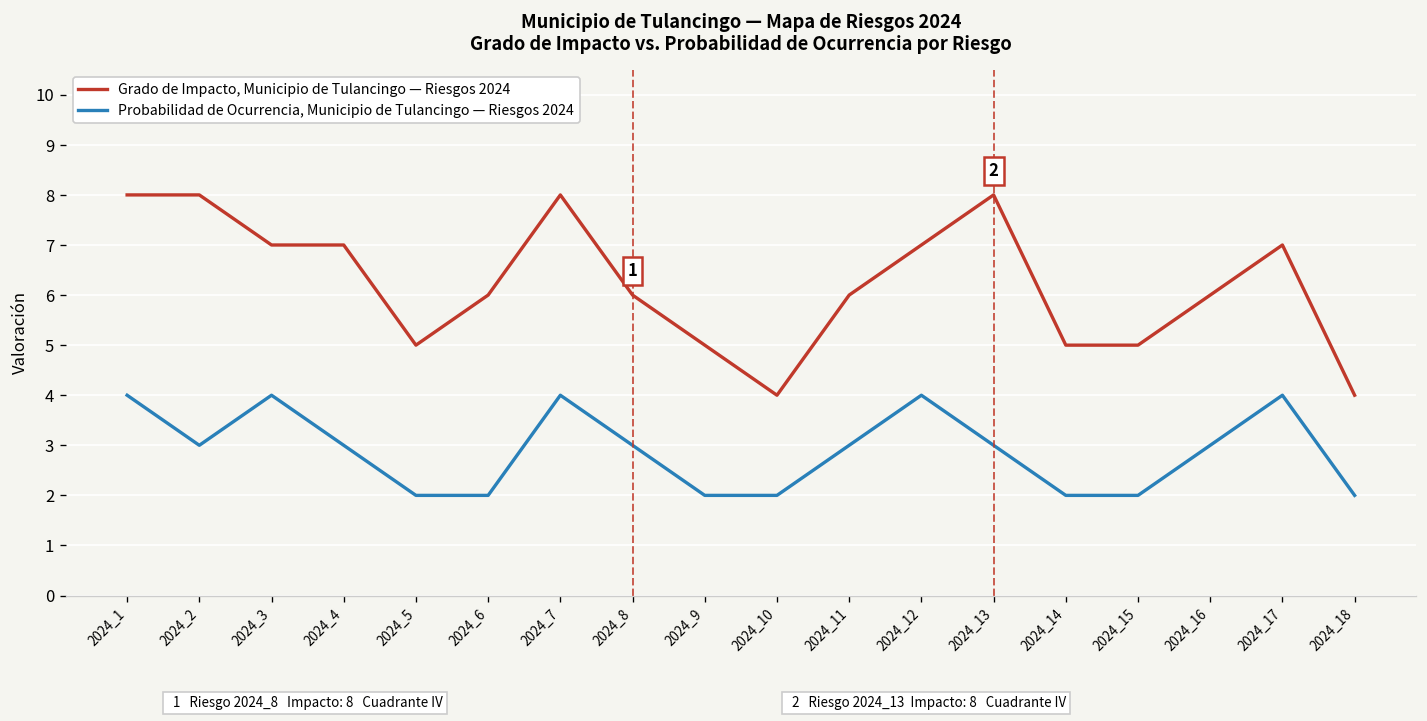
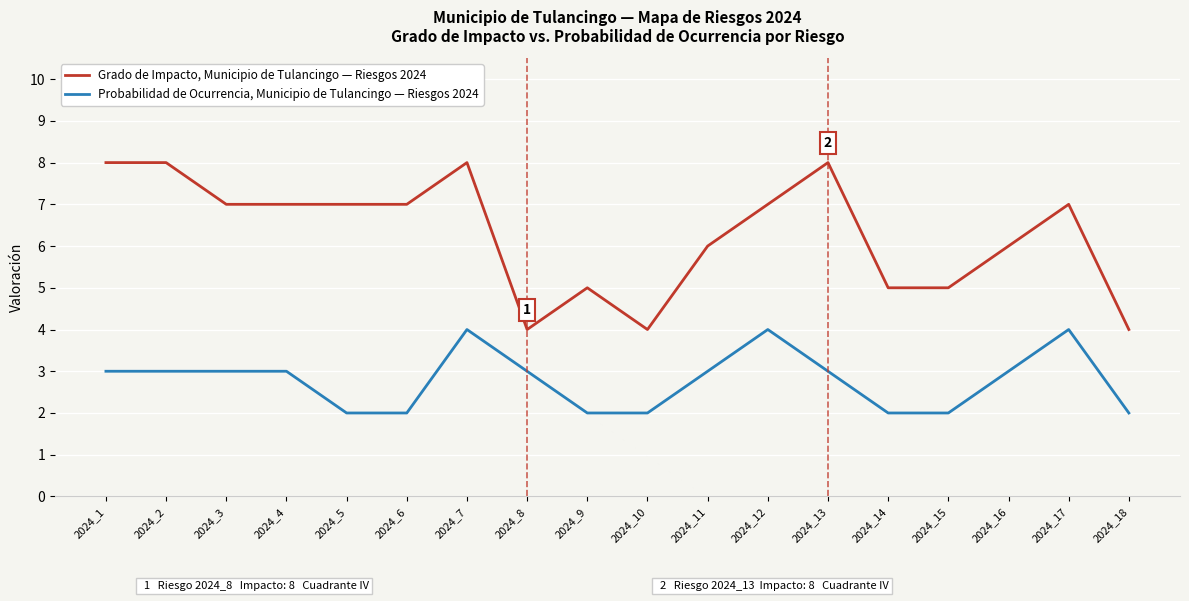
  {
    "Grado de Impacto, Municipio de Tulancingo — Riesgos 2024": {
      "2024_1": 8,
      "2024_2": 8,
      "2024_3": 7,
      "2024_4": 7,
-     "2024_5": 5,
-     "2024_6": 6,
+     "2024_5": 7,
+     "2024_6": 7,
      "2024_7": 8,
-     "2024_8": 6,
+     "2024_8": 4,
      "2024_9": 5,
      "2024_10": 4,
      "2024_11": 6,
      "2024_12": 7,
      "2024_14": 5,
      "2024_15": 5,
      "2024_16": 6,
      "2024_17": 7,
      "2024_18": 4
    },
    "Probabilidad de Ocurrencia, Municipio de Tulancingo — Riesgos 2024": {
-     "2024_1": 4,
+     "2024_1": 3,
      "2024_2": 3,
-     "2024_3": 4,
+     "2024_3": 3,
      "2024_4": 3,
      "2024_5": 2,
      "2024_6": 2,
      "2024_7": 4,
      "2024_8": 3,
      "2024_9": 2,
      "2024_10": 2,
      "2024_11": 3,
      "2024_12": 4,
      "2024_13": 3,
      "2024_14": 2,
      "2024_15": 2,
      "2024_16": 3,
      "2024_17": 4,
      "2024_18": 2
    }
  }
